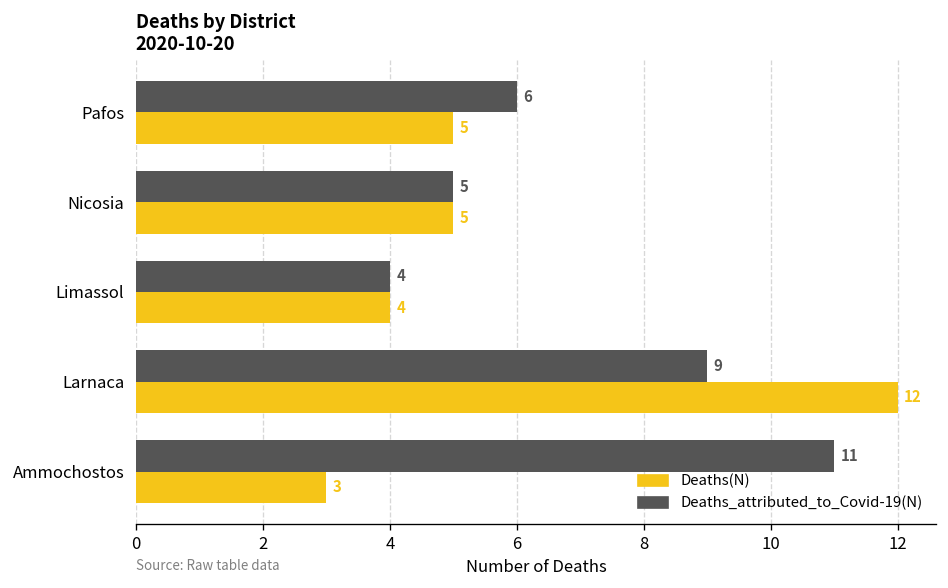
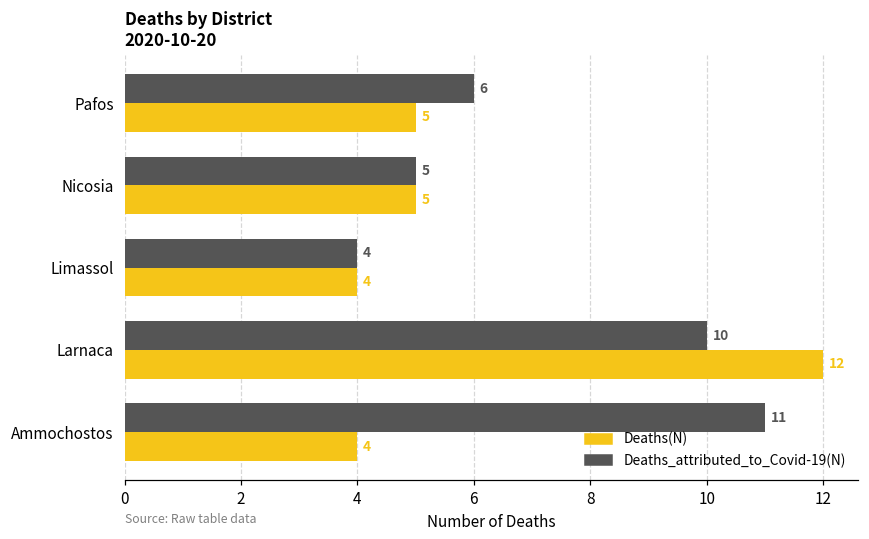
  {
    "Deaths(N)": {
      "Pafos": 5,
      "Nicosia": 5,
      "Limassol": 4,
      "Larnaca": 12,
-     "Ammochostos": 3
+     "Ammochostos": 4
    },
    "Deaths_attributed_to_Covid-19(N)": {
      "Pafos": 6,
      "Nicosia": 5,
      "Limassol": 4,
-     "Larnaca": 9,
+     "Larnaca": 10,
      "Ammochostos": 11
    }
  }
